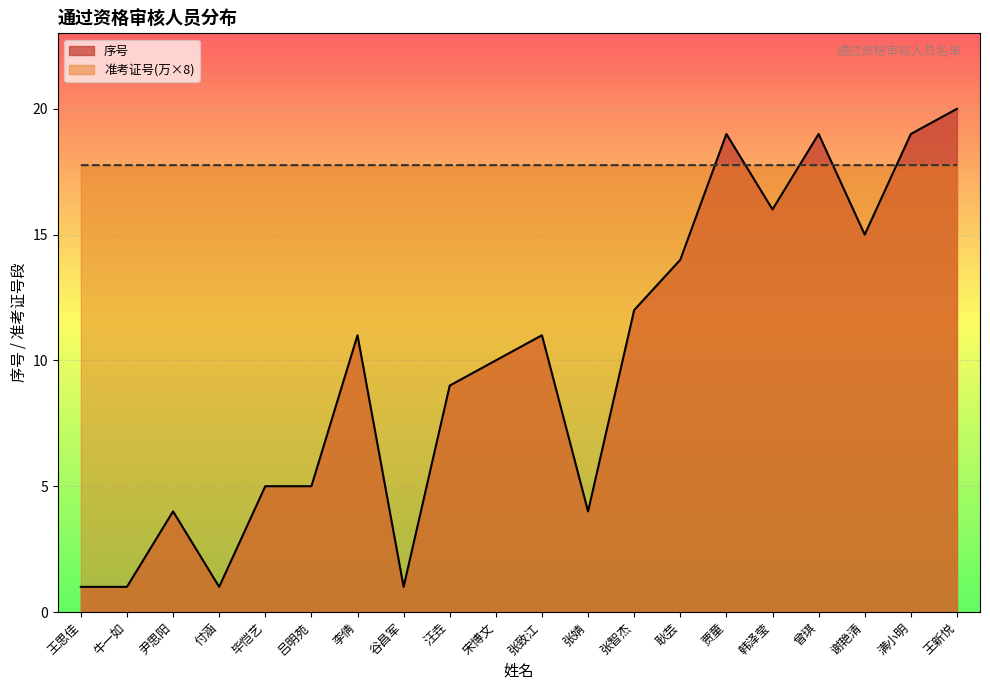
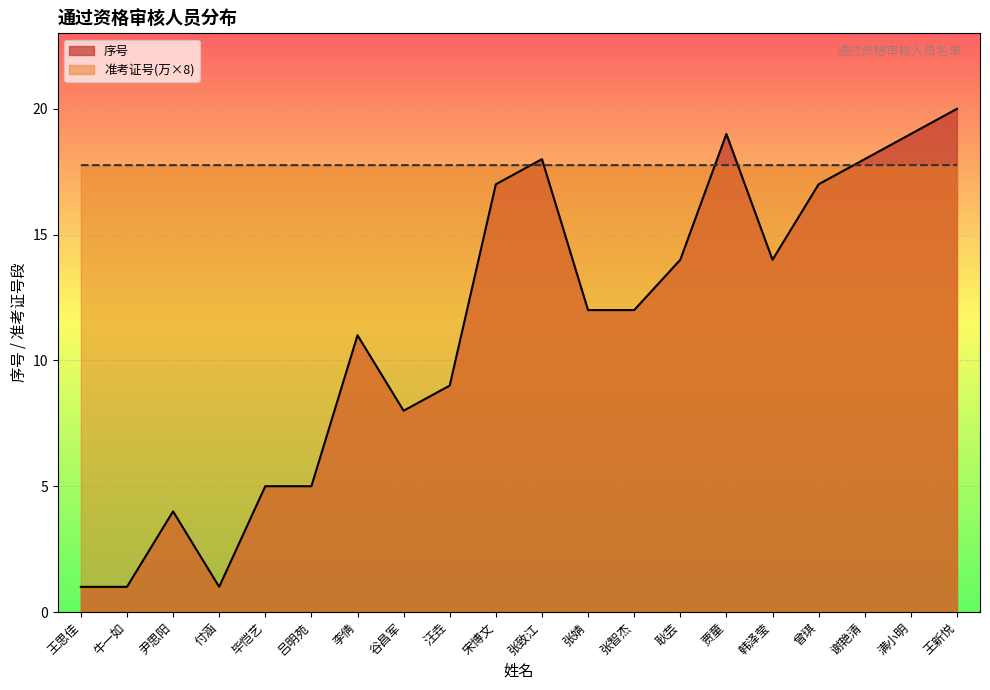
  {
    "序号": {
      "王思佳": 1,
      "牛一如": 1,
      "尹思阳": 4,
      "付涵": 1,
      "毕恺艺": 5,
      "吕明苑": 5,
      "李倩": 11,
-     "谷昌军": 1,
+     "谷昌军": 8,
      "汪垚": 9,
-     "宋博文": 10,
-     "张致江": 11,
-     "张婧": 4,
+     "宋博文": 17,
+     "张致江": 18,
+     "张婧": 12,
      "张智杰": 12,
      "耿芸": 14,
      "贾童": 19,
-     "韩泽莹": 16,
-     "曾琪": 19,
-     "谢艳清": 15,
+     "韩泽莹": 14,
+     "曾琪": 17,
+     "谢艳清": 18,
      "满小明": 19,
      "王新悦": 20
    },
    "准考证号(万×8)": {
      "王思佳": 17.8,
      "牛一如": 17.8,
      "尹思阳": 17.8,
      "付涵": 17.8,
      "毕恺艺": 17.8,
      "吕明苑": 17.8,
      "李倩": 17.8,
      "谷昌军": 17.8,
      "汪垚": 17.8,
      "宋博文": 17.8,
      "张致江": 17.8,
      "张婧": 17.8,
      "张智杰": 17.8,
      "耿芸": 17.8,
      "贾童": 17.8,
      "韩泽莹": 17.8,
      "曾琪": 17.8,
      "谢艳清": 17.8,
      "满小明": 17.8,
      "王新悦": 17.8
    }
  }
